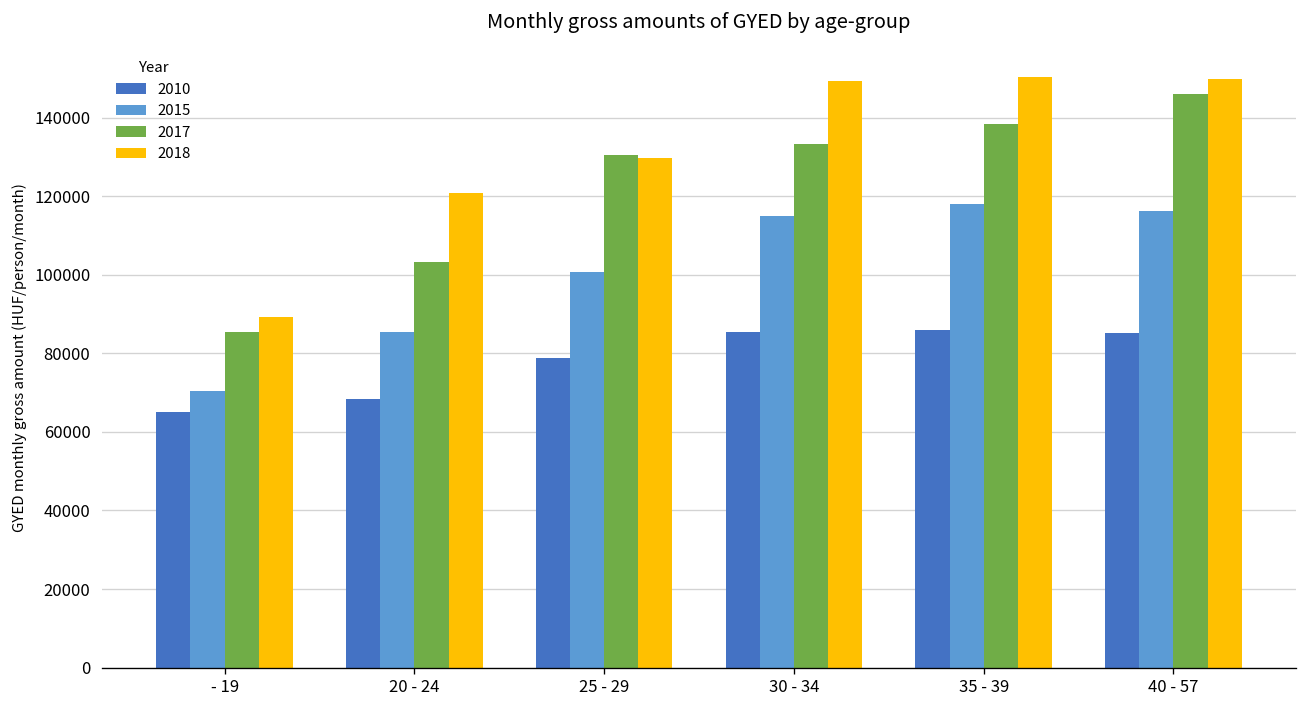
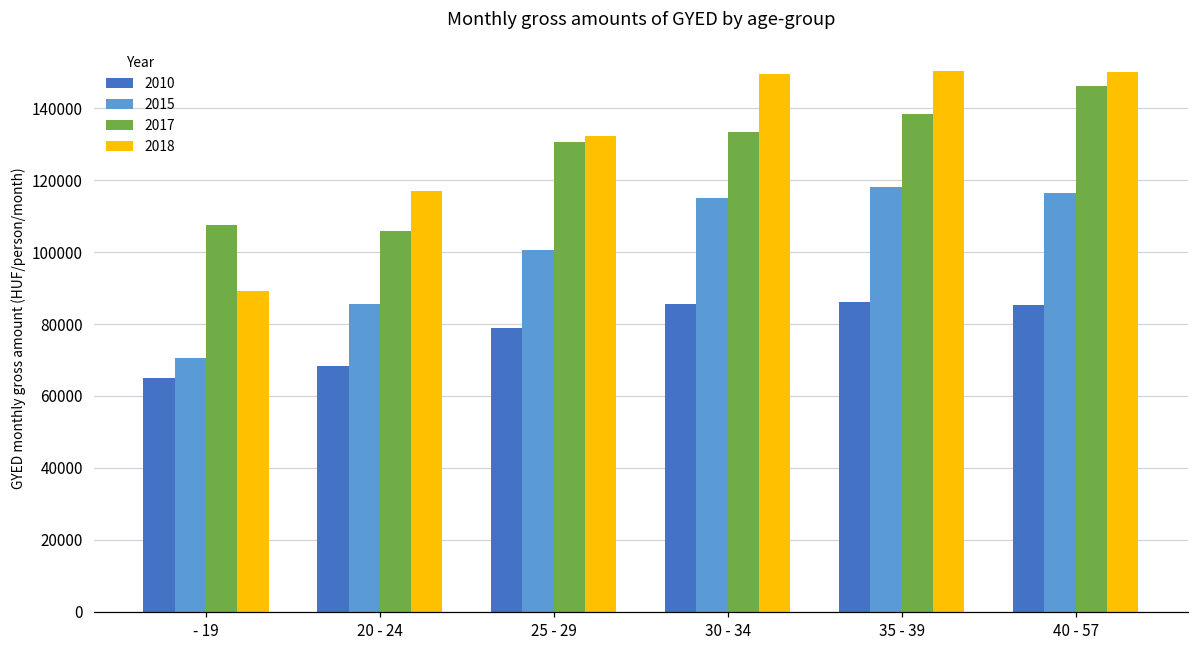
  {
    "2017": {
-     "- 19": 85000,
-     "20 - 24": 103000,
+     "- 19": 107000,
+     "20 - 24": 106000,
      "25 - 29": 131000,
      "30 - 34": 133000,
      "35 - 39": 138000,
      "40 - 57": 146000
    },
    "2018": {
      "- 19": 89000,
-     "20 - 24": 121000,
-     "25 - 29": 130000,
+     "20 - 24": 117000,
+     "25 - 29": 132000,
      "30 - 34": 150000,
      "35 - 39": 150000,
      "40 - 57": 150000
    }
  }
